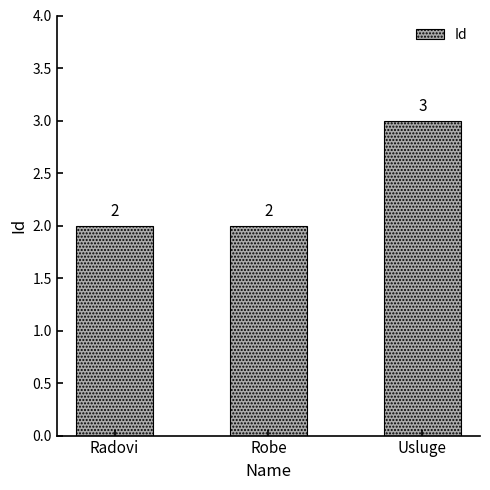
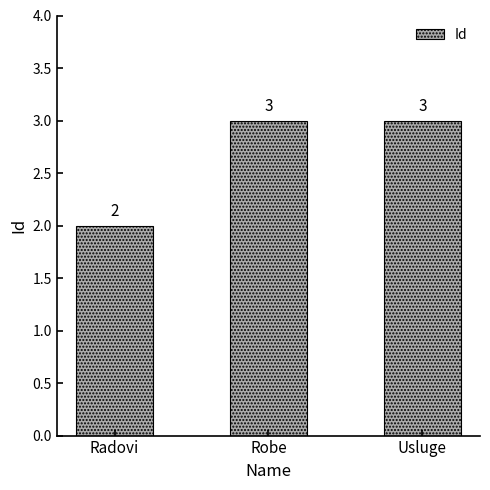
  {
    "Radovi": 2,
-   "Robe": 2,
+   "Robe": 3,
    "Usluge": 3
  }
